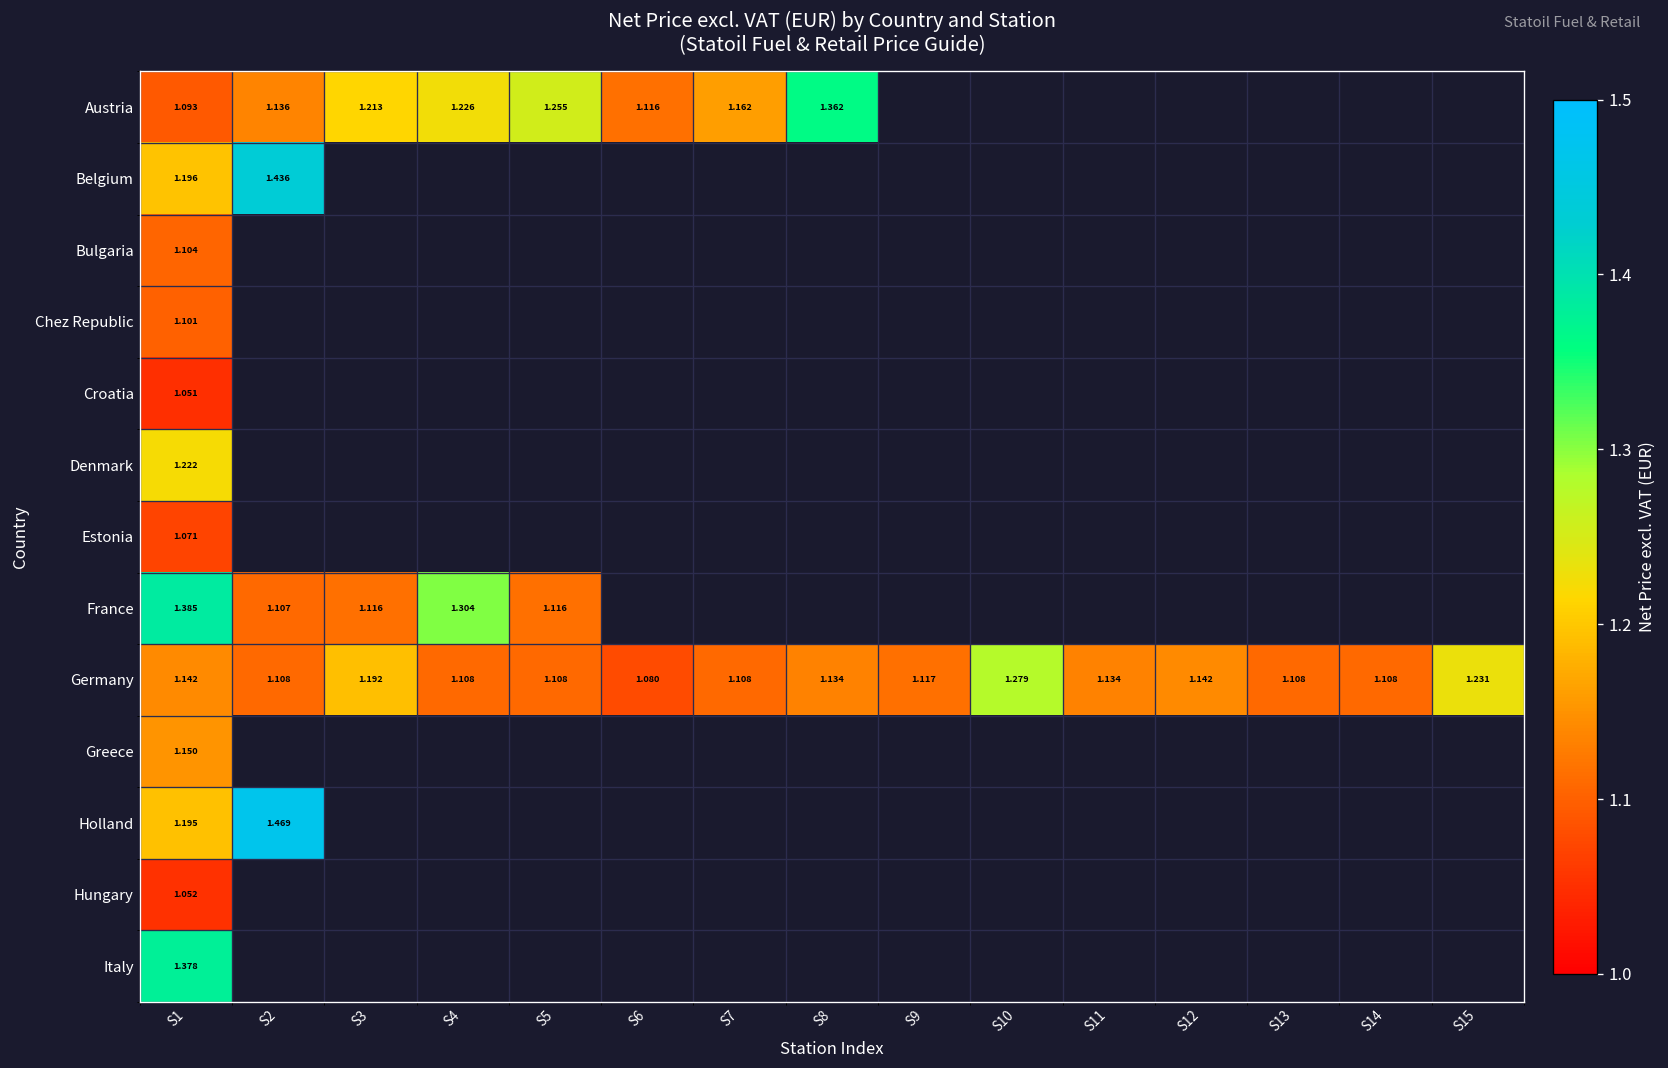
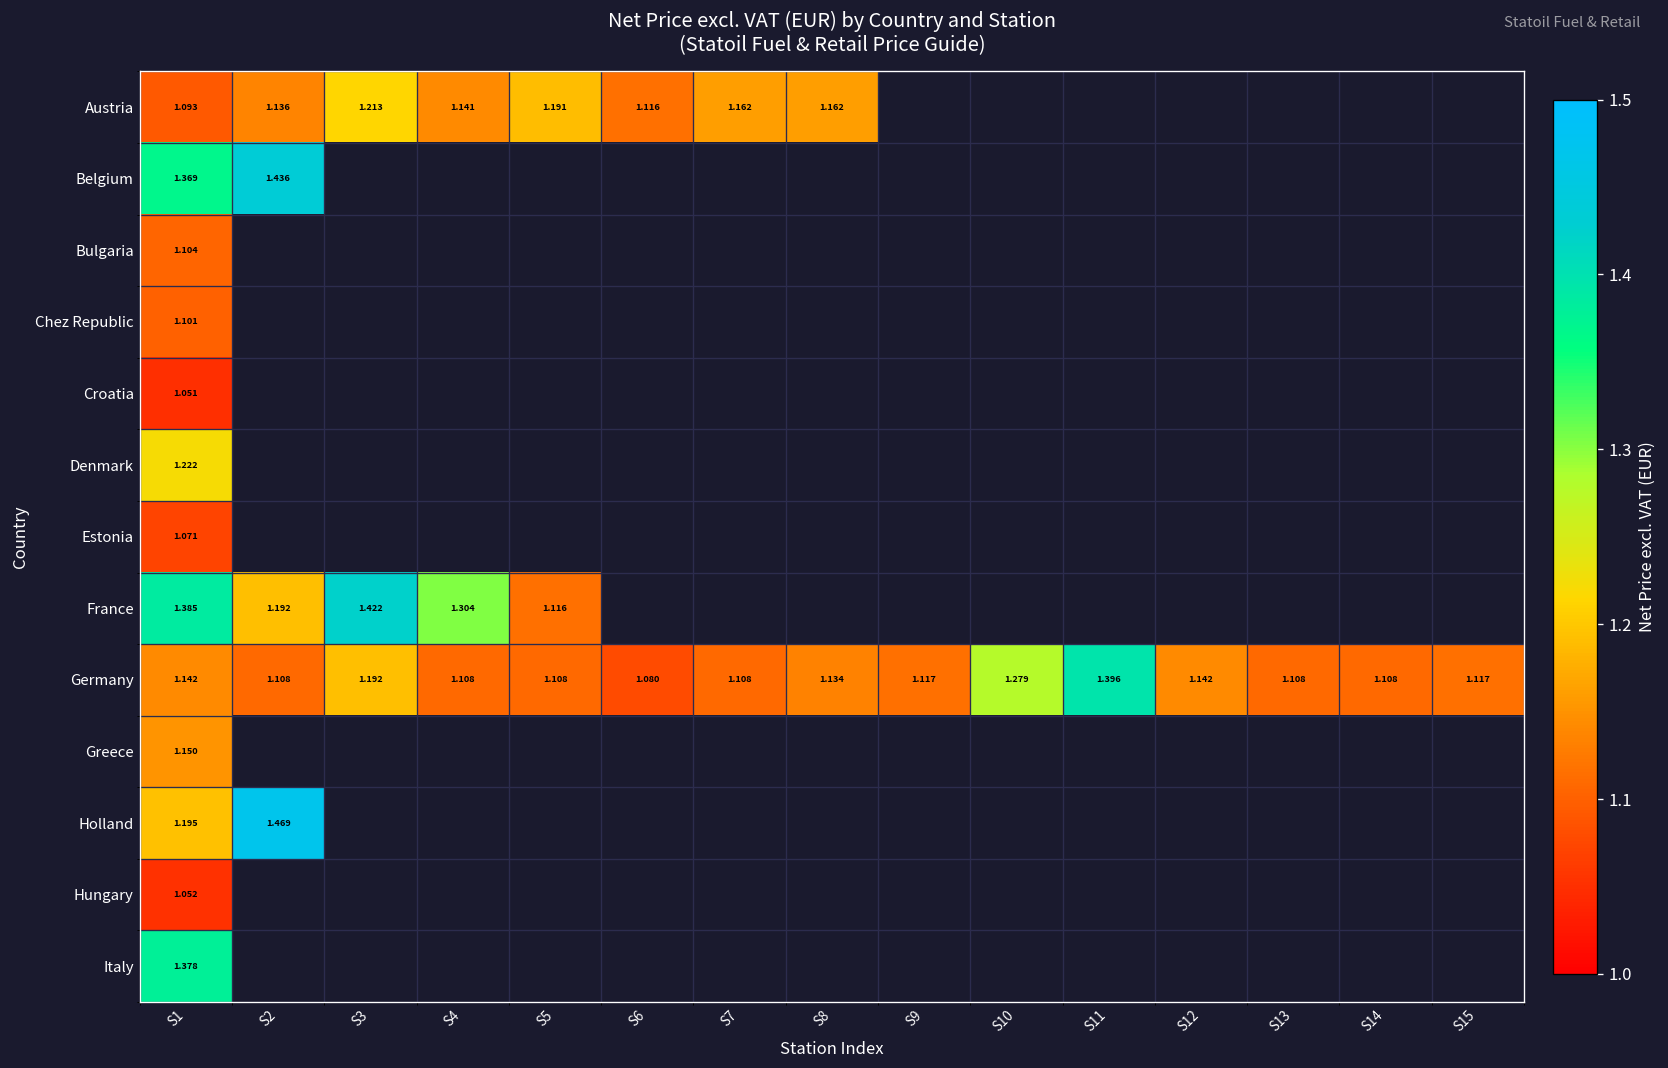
  {
    "Austria": {
      "S1": 1.093,
      "S2": 1.136,
      "S3": 1.213,
-     "S4": 1.226,
-     "S5": 1.255,
+     "S4": 1.141,
+     "S5": 1.191,
      "S6": 1.116,
      "S7": 1.162,
-     "S8": 1.362
+     "S8": 1.162
    },
    "Belgium": {
-     "S1": 1.196,
+     "S1": 1.369,
      "S2": 1.436
    },
    "Bulgaria": {
      "S1": 1.104
    },
    "Chez Republic": {
      "S1": 1.101
    },
    "Croatia": {
      "S1": 1.051
    },
    "Denmark": {
      "S1": 1.222
    },
    "Estonia": {
      "S1": 1.071
    },
    "France": {
      "S1": 1.385,
-     "S2": 1.107,
-     "S3": 1.116,
+     "S2": 1.192,
+     "S3": 1.422,
      "S4": 1.304,
      "S5": 1.116
    },
    "Germany": {
      "S1": 1.142,
      "S2": 1.108,
      "S3": 1.192,
      "S4": 1.108,
      "S5": 1.108,
      "S6": 1.080,
      "S7": 1.108,
      "S8": 1.134,
      "S9": 1.117,
      "S10": 1.279,
-     "S11": 1.134,
+     "S11": 1.396,
      "S12": 1.142,
      "S13": 1.108,
      "S14": 1.108,
-     "S15": 1.231
+     "S15": 1.117
    },
    "Greece": {
      "S1": 1.150
    },
    "Holland": {
      "S1": 1.195,
      "S2": 1.469
    },
    "Hungary": {
      "S1": 1.052
    },
    "Italy": {
      "S1": 1.378
    }
  }
